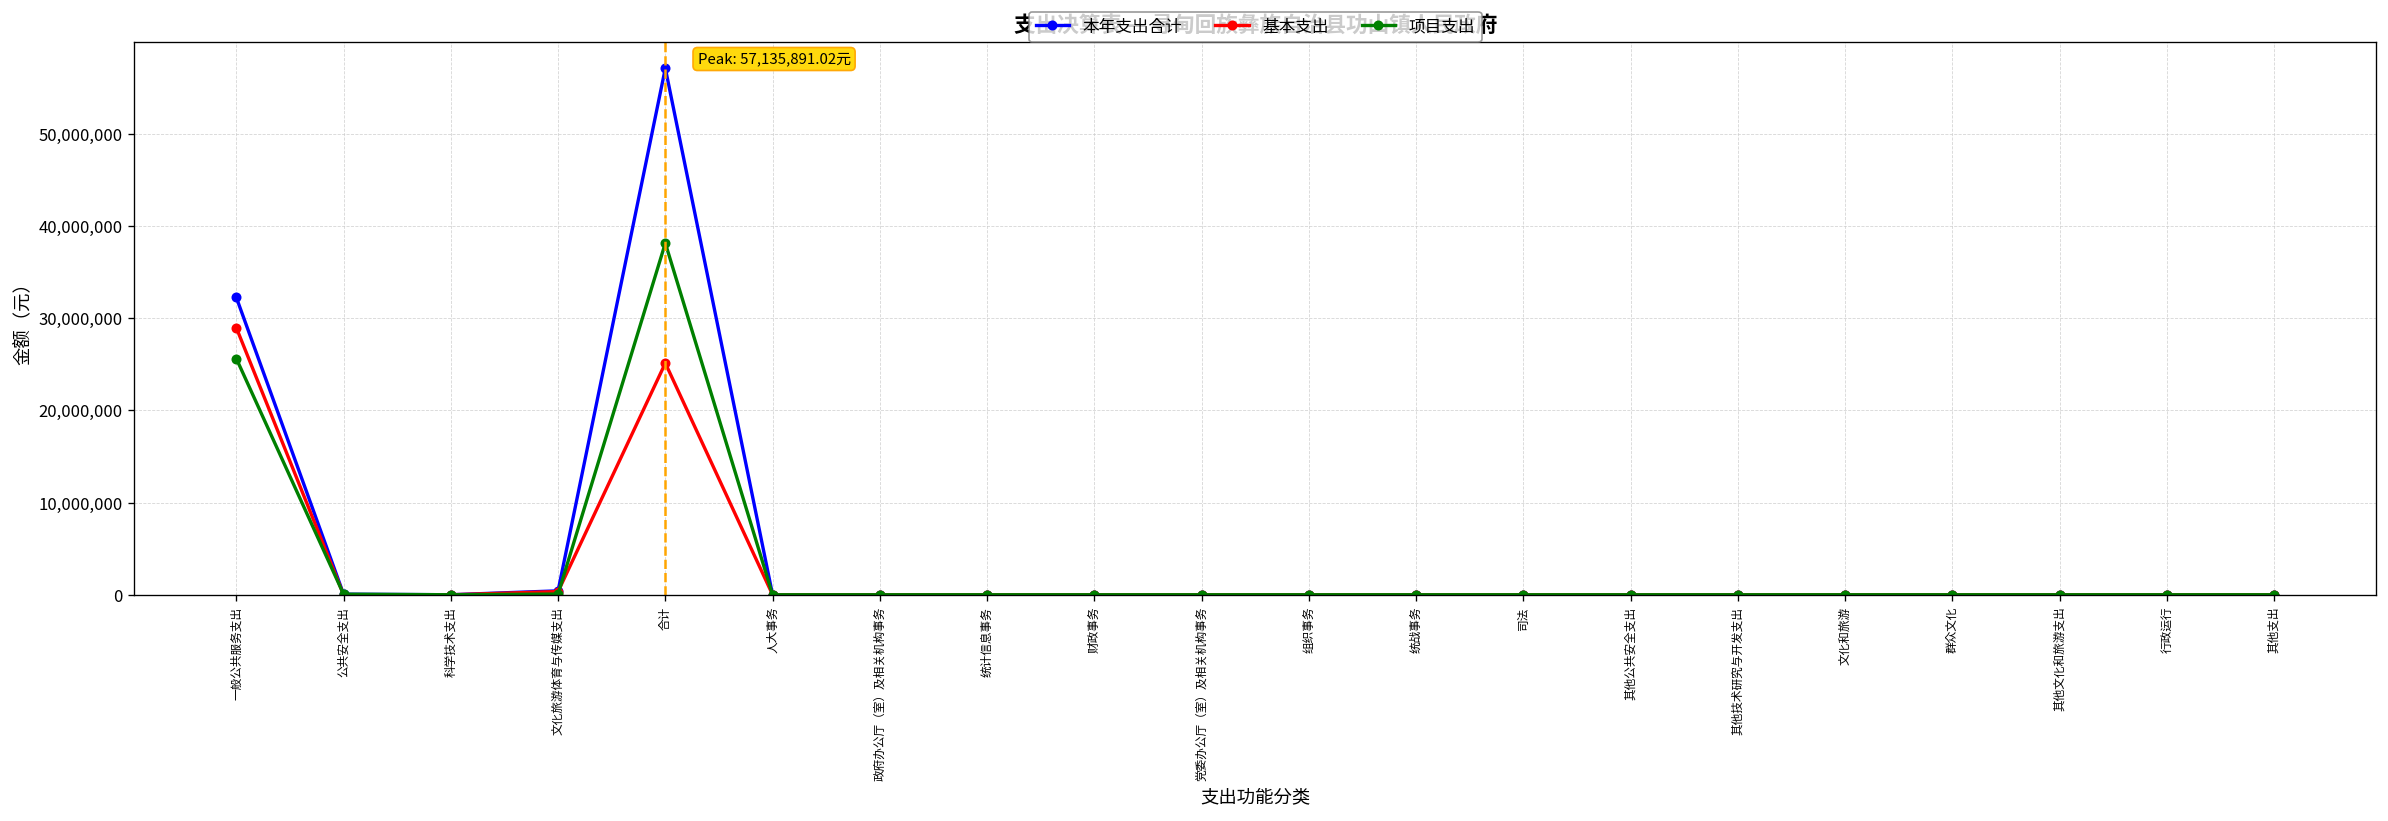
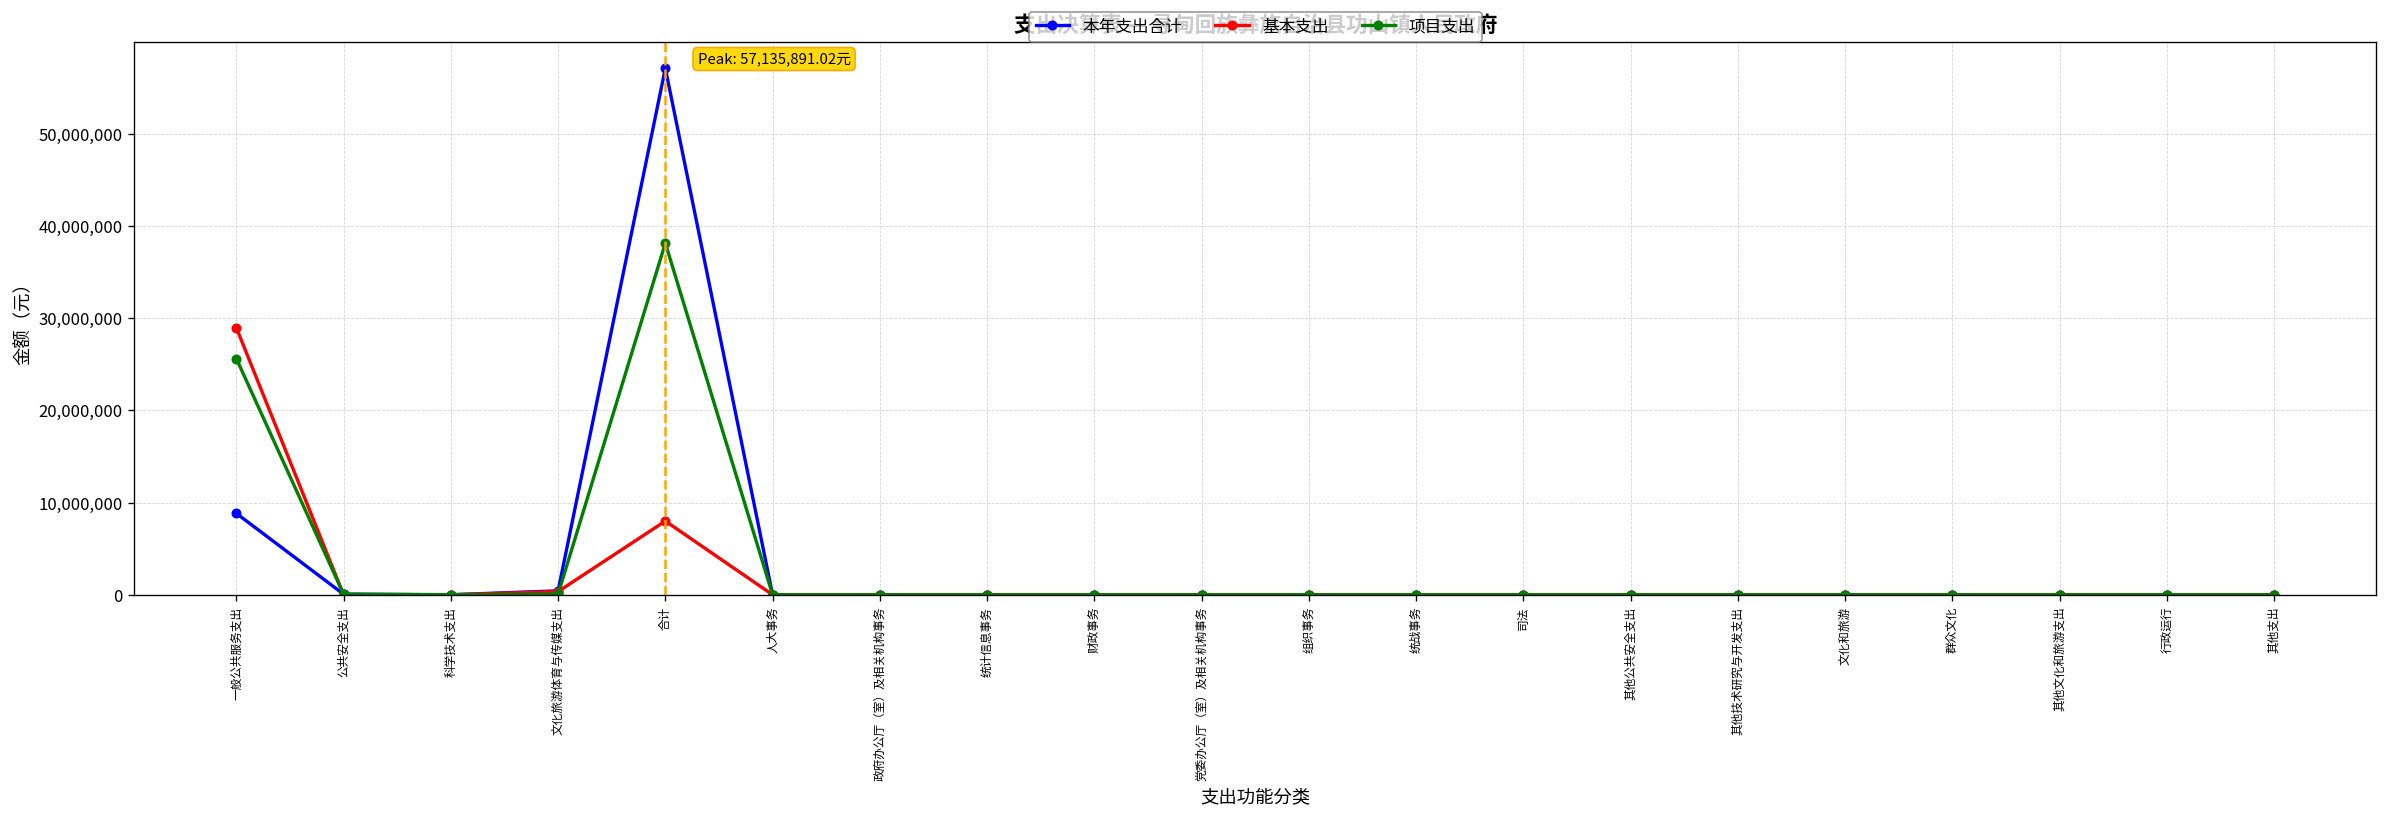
  {
    "本年支出合计": {
-     "一般公共服务支出": "32,000,000",
+     "一般公共服务支出": "9,000,000",
      "合计": "57,000,000"
    },
    "基本支出": {
      "一般公共服务支出": "29,000,000",
-     "合计": "25,000,000"
+     "合计": "8,000,000"
    },
    "项目支出": {
      "一般公共服务支出": "26,000,000",
      "合计": "38,000,000"
    }
  }
